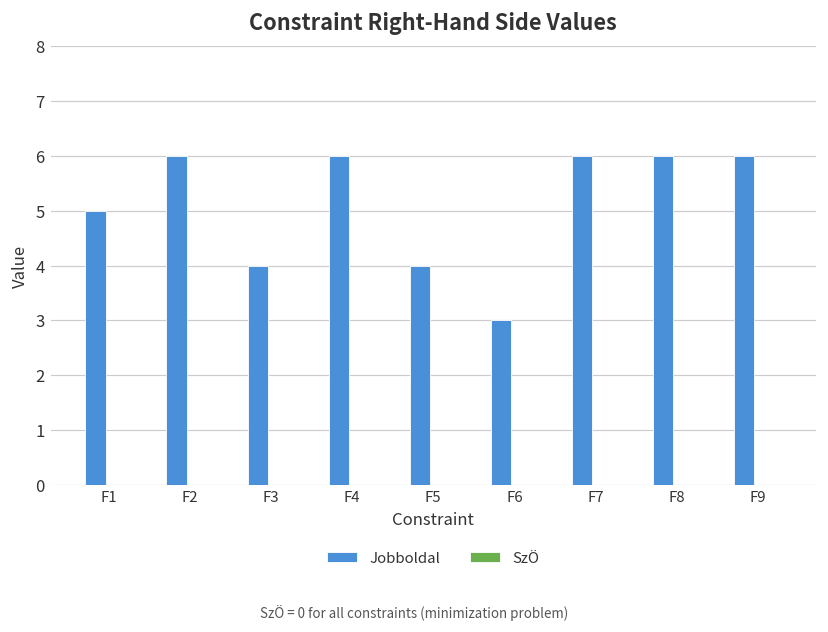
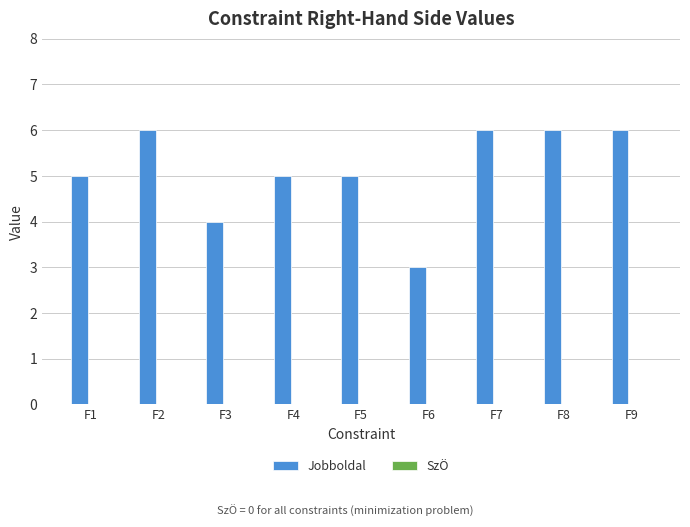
  {
    "Jobboldal": {
      "F1": 5,
      "F2": 6,
      "F3": 4,
-     "F4": 6,
-     "F5": 4,
+     "F4": 5,
+     "F5": 5,
      "F6": 3,
      "F7": 6,
      "F8": 6,
      "F9": 6
    },
    "SzÖ": {
      "F1": 0,
      "F2": 0,
      "F3": 0,
      "F4": 0,
      "F5": 0,
      "F6": 0,
      "F7": 0,
      "F8": 0,
      "F9": 0
    }
  }
